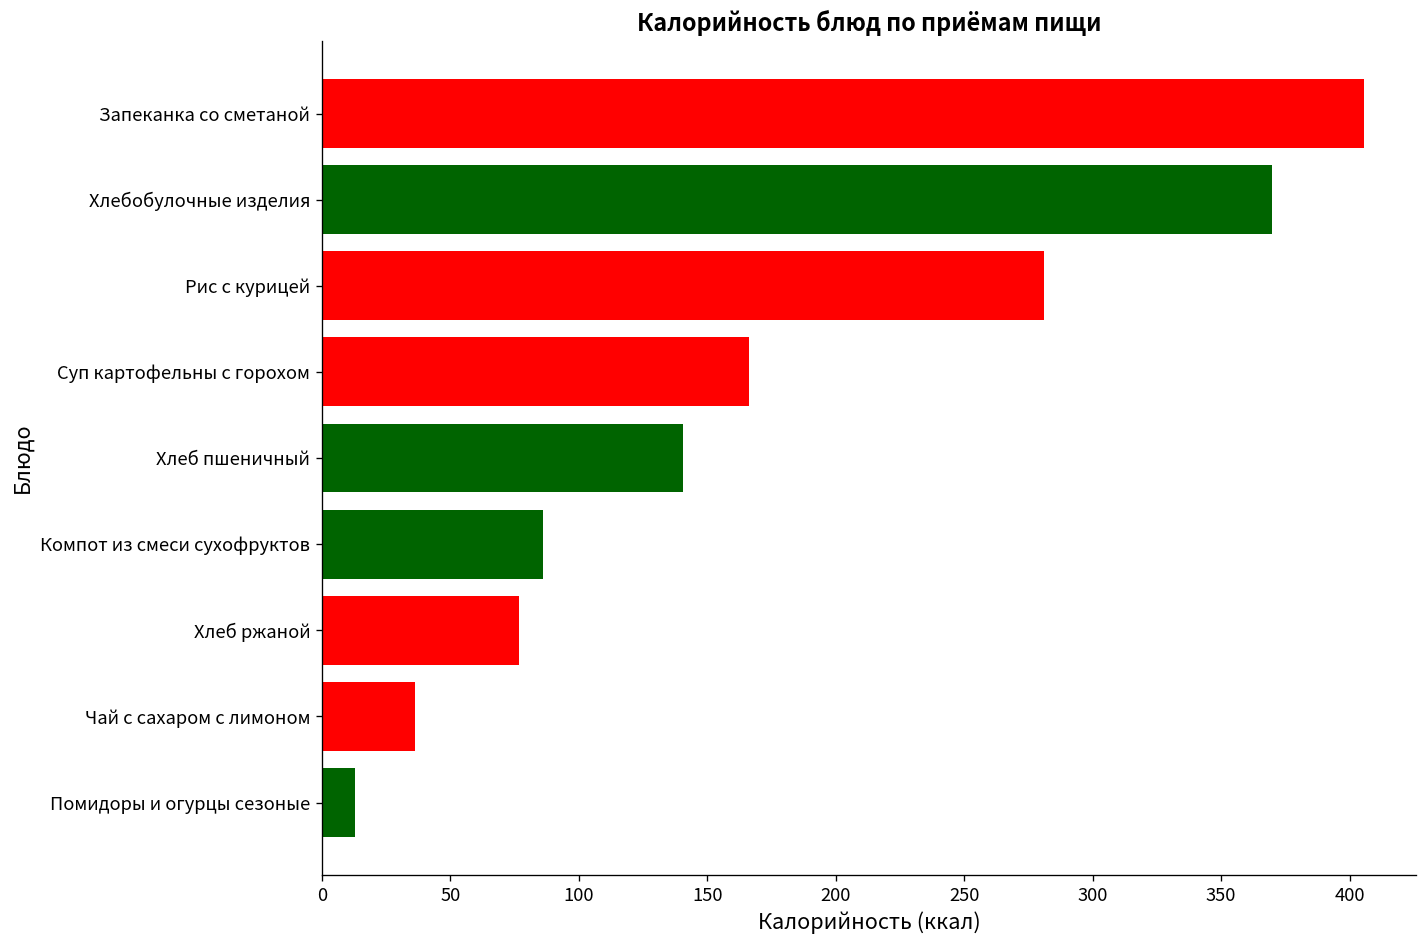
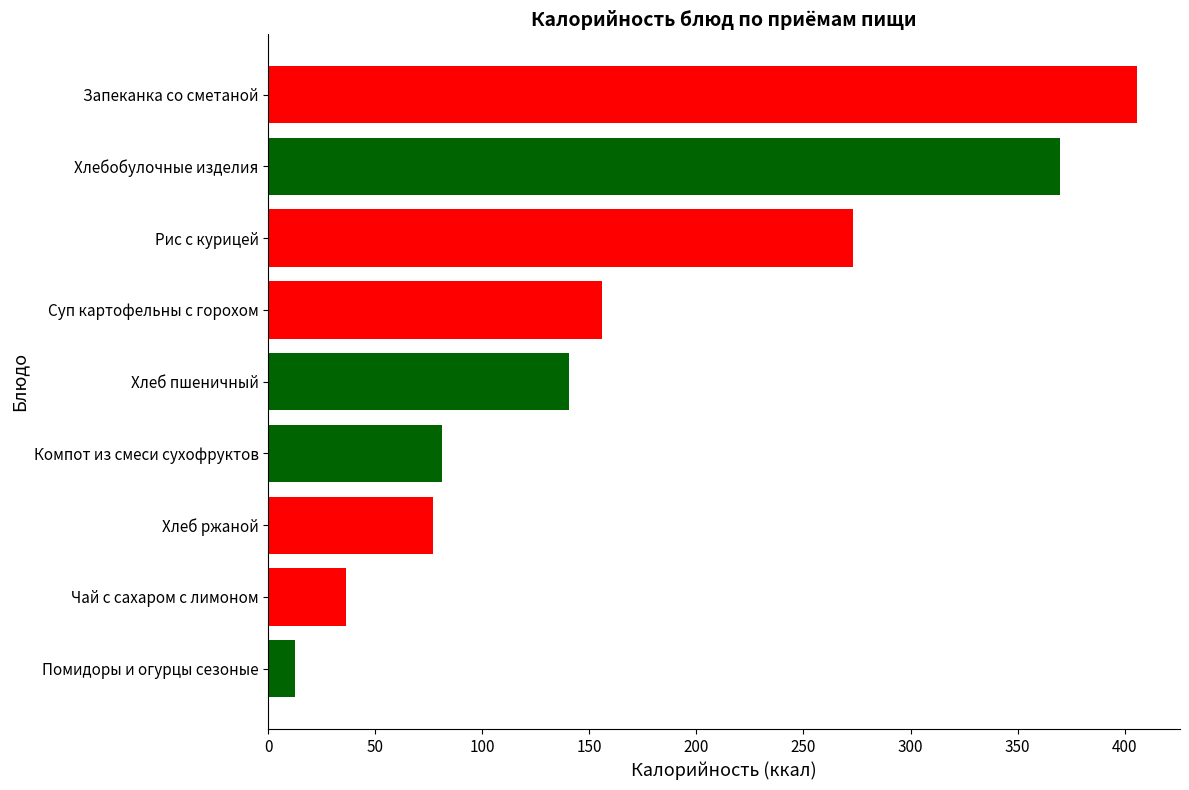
  {
    "Запеканка со сметаной": 406,
    "Хлебобулочные изделия": 370,
-   "Рис с курицей": 281,
-   "Суп картофельны с горохом": 166,
+   "Рис с курицей": 273,
+   "Суп картофельны с горохом": 156,
    "Хлеб пшеничный": 141,
-   "Компот из смеси сухофруктов": 86,
+   "Компот из смеси сухофруктов": 81,
    "Хлеб ржаной": 77,
    "Чай с сахаром с лимоном": 36,
    "Помидоры и огурцы сезоные": 13
  }
